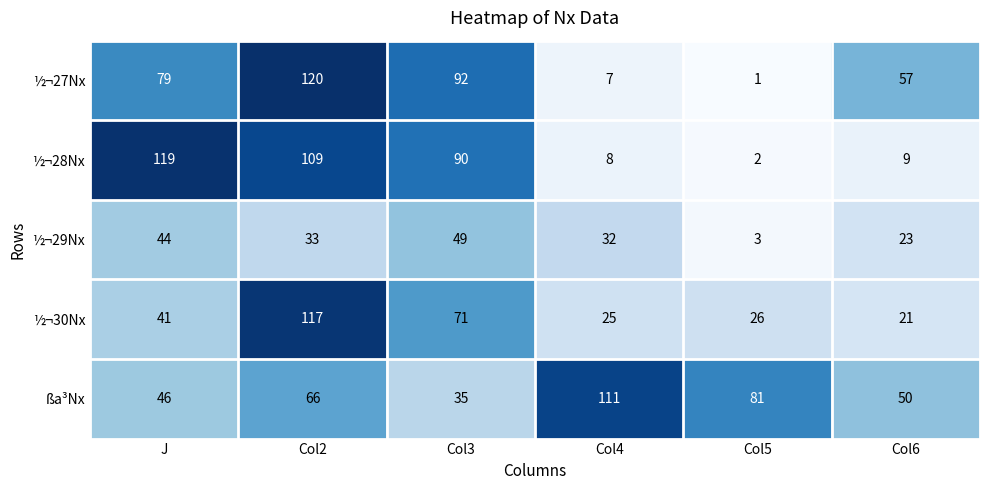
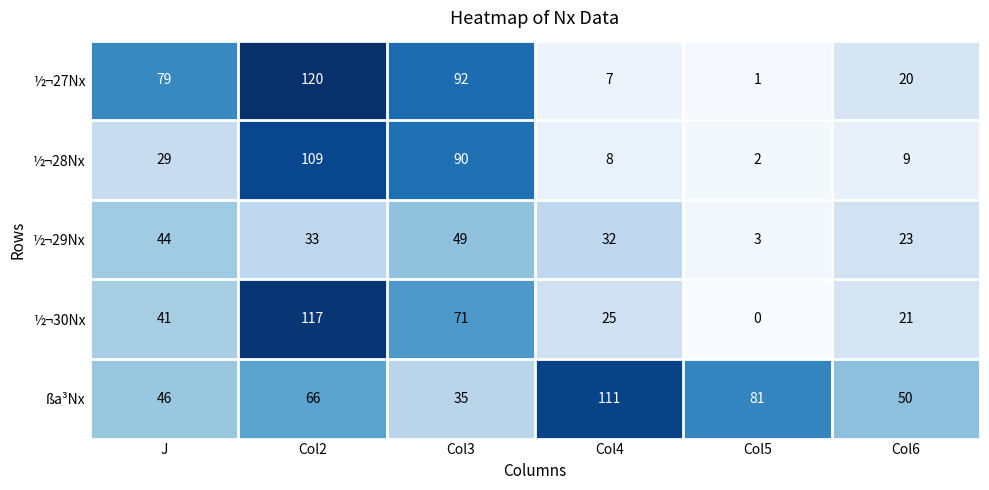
  {
    "½¬27Nx": {
      "J": 79,
      "Col2": 120,
      "Col3": 92,
      "Col4": 7,
      "Col5": 1,
-     "Col6": 57
+     "Col6": 20
    },
    "½¬28Nx": {
-     "J": 119,
+     "J": 29,
      "Col2": 109,
      "Col3": 90,
      "Col4": 8,
      "Col5": 2,
      "Col6": 9
    },
    "½¬29Nx": {
      "J": 44,
      "Col2": 33,
      "Col3": 49,
      "Col4": 32,
      "Col5": 3,
      "Col6": 23
    },
    "½¬30Nx": {
      "J": 41,
      "Col2": 117,
      "Col3": 71,
      "Col4": 25,
-     "Col5": 26,
+     "Col5": 0,
      "Col6": 21
    },
    "ßa³Nx": {
      "J": 46,
      "Col2": 66,
      "Col3": 35,
      "Col4": 111,
      "Col5": 81,
      "Col6": 50
    }
  }
